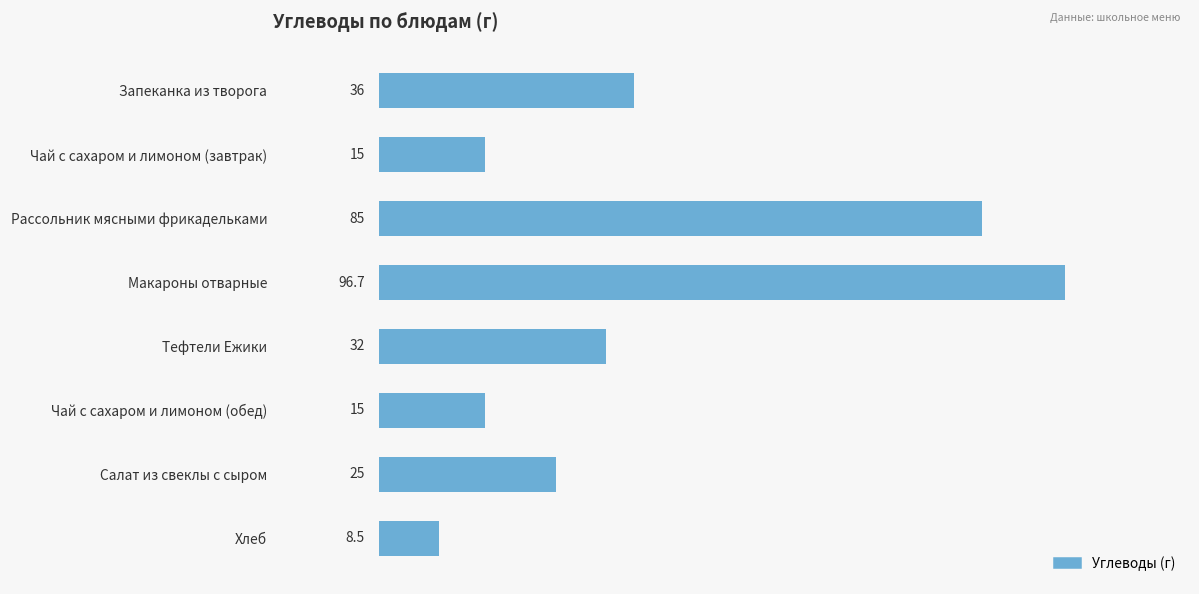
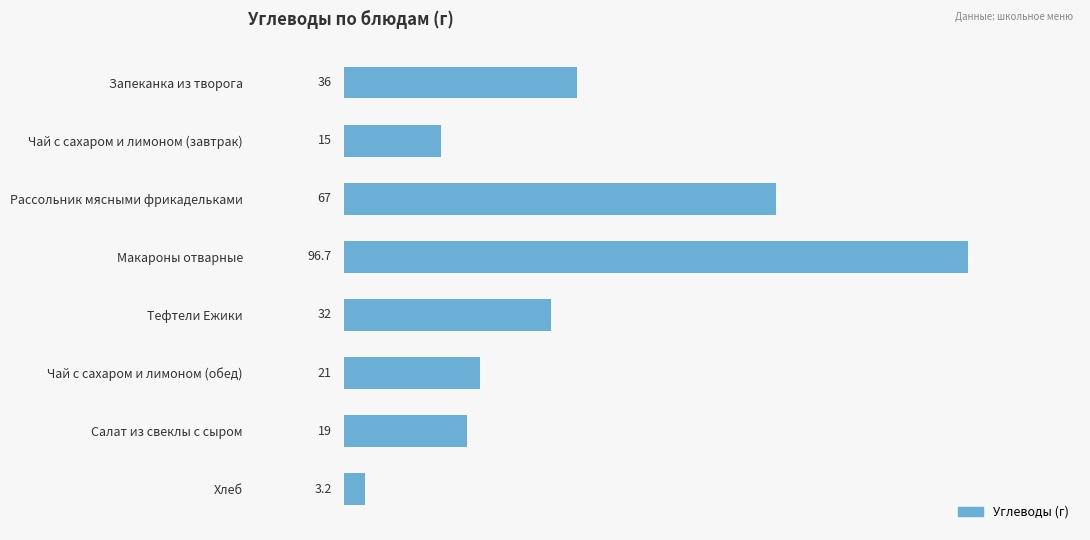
  {
-   "Рассольник мясными фрикадельками": 85,
-   "Чай с сахаром и лимоном (обед)": 15,
-   "Салат из свеклы с сыром": 25,
-   "Хлеб": 8.5
+   "Рассольник мясными фрикадельками": 67,
+   "Чай с сахаром и лимоном (обед)": 21,
+   "Салат из свеклы с сыром": 19,
+   "Хлеб": 3.2
  }
